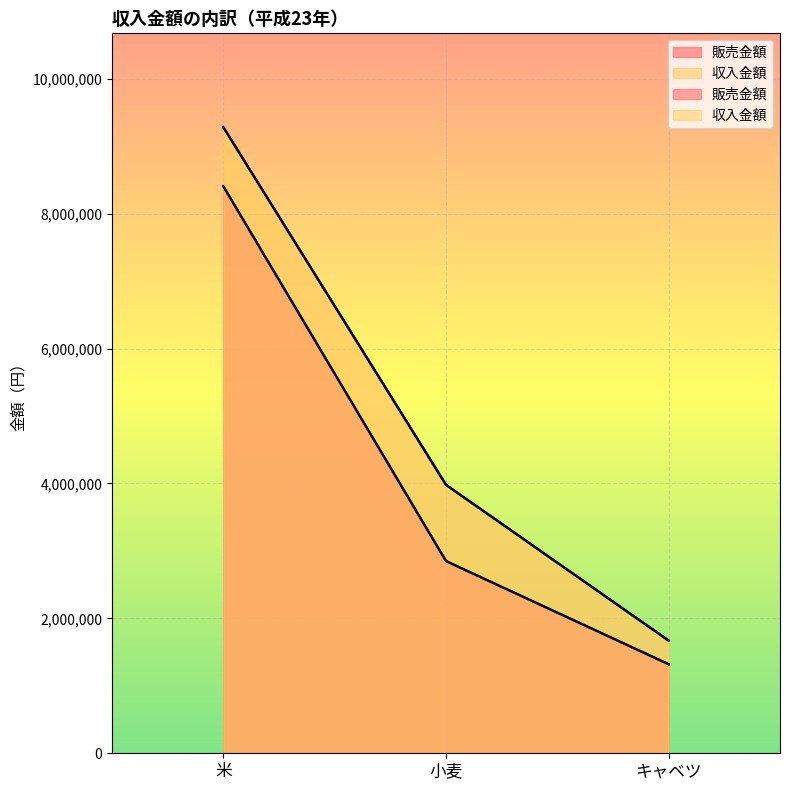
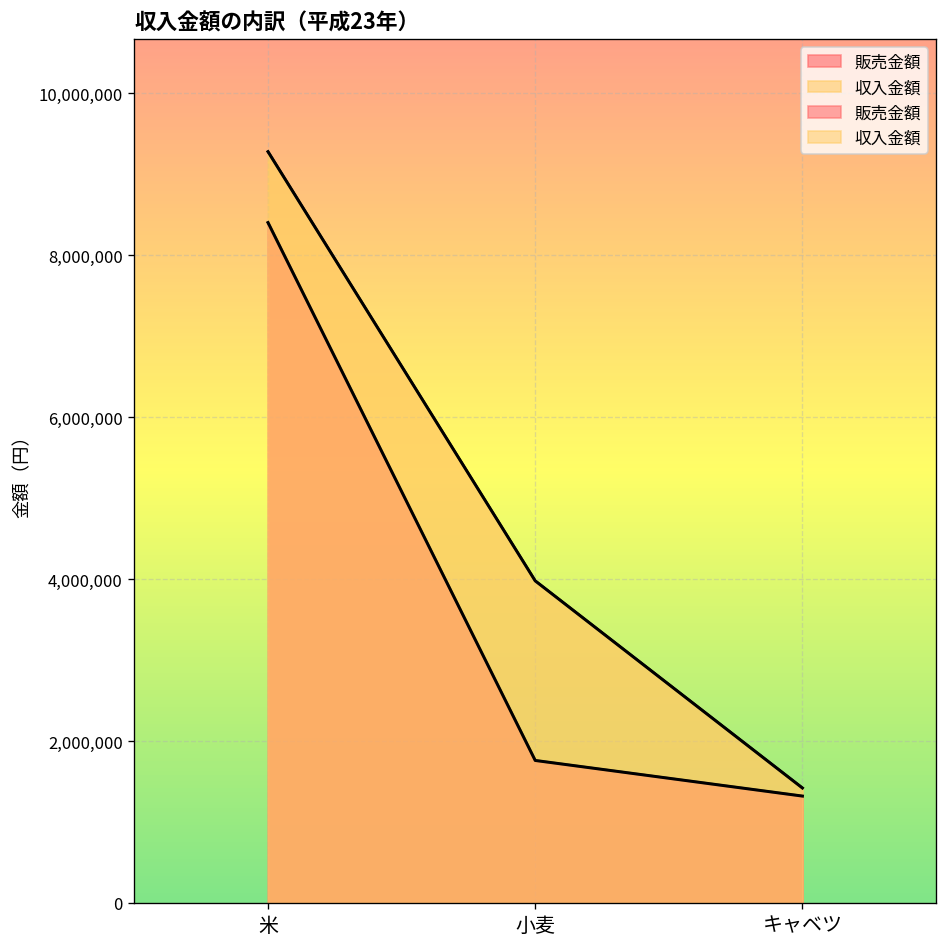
  {
    "販売金額": {
      "米": "8,400,000",
-     "小麦": "2,800,000",
+     "小麦": "1,800,000",
      "キャベツ": "1,300,000"
    },
    "収入金額": {
      "米": "9,300,000",
      "小麦": "4,000,000",
-     "キャベツ": "1,700,000"
+     "キャベツ": "1,400,000"
    }
  }
